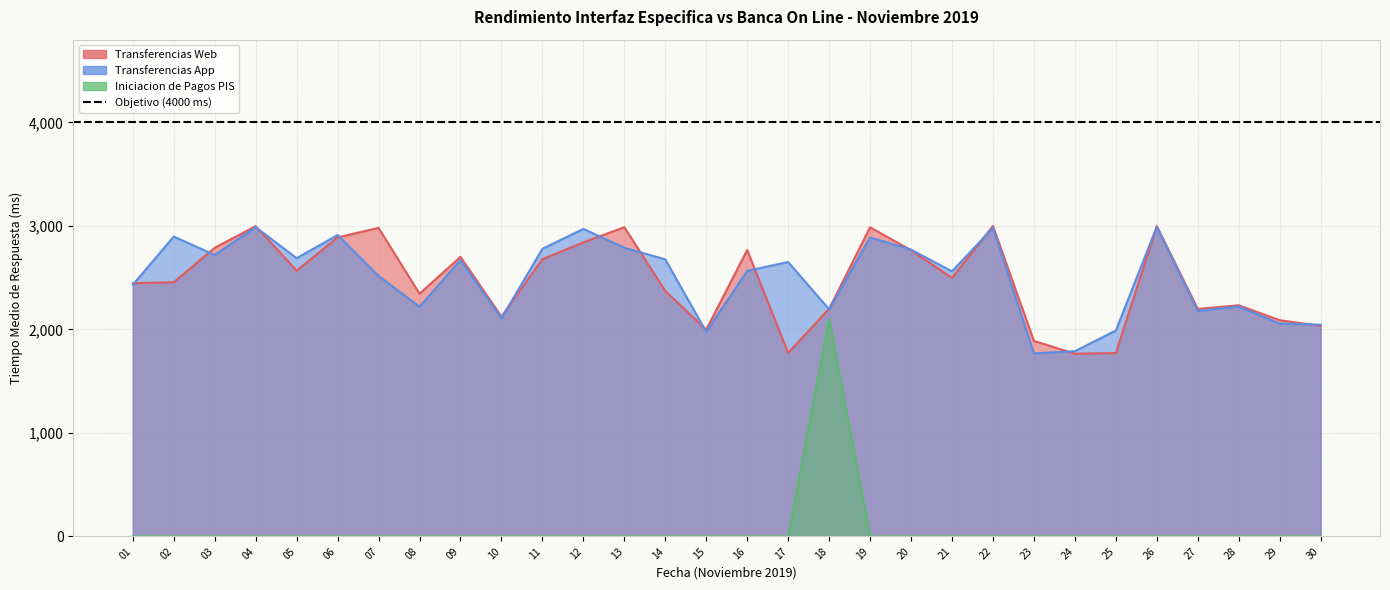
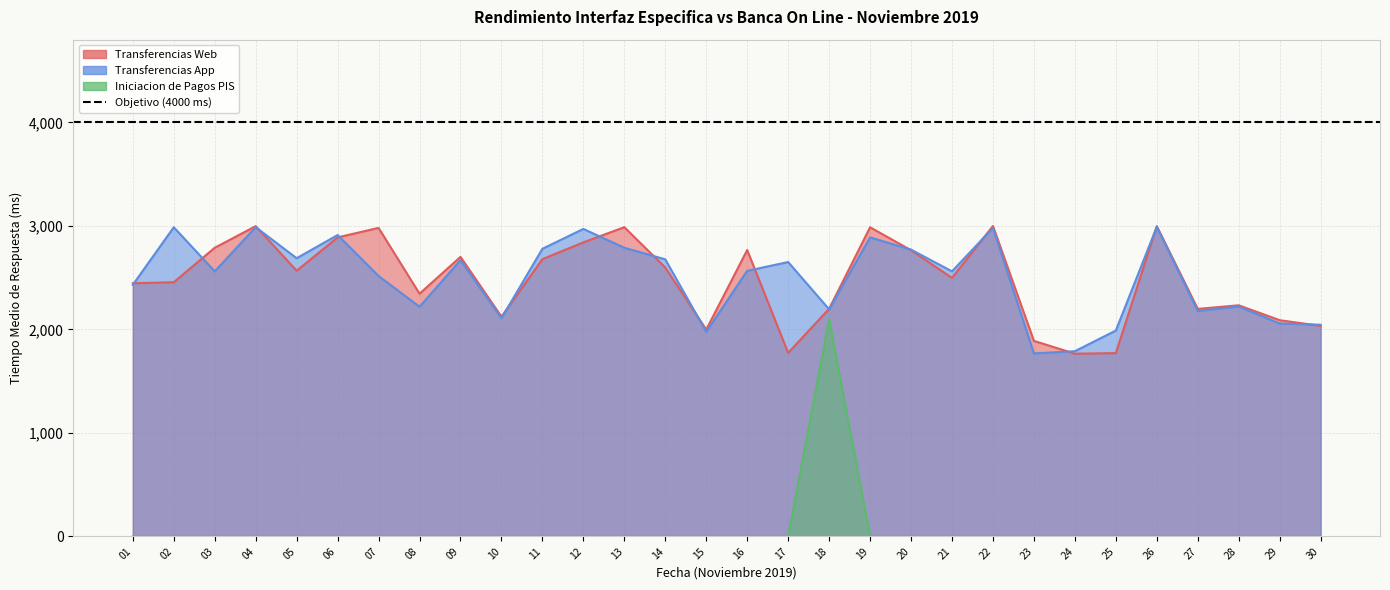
  {
    "Transferencias Web": {
      "02": "2,460",
      "03": "2,790",
      "05": "2,570",
      "07": "2,980",
      "08": "2,350",
      "09": "2,700",
      "11": "2,680",
      "12": "2,840",
      "13": "2,990",
-     "14": "2,370",
+     "14": "2,600",
      "16": "2,770",
      "17": "1,770",
      "19": "2,990",
      "21": "2,500",
      "23": "1,890",
      "25": "1,770",
      "29": "2,090"
    },
    "Transferencias App": {
-     "02": "2,900",
-     "03": "2,720",
+     "02": "2,990",
+     "03": "2,560",
      "05": "2,690",
      "07": "2,520",
      "08": "2,220",
      "09": "2,670",
      "11": "2,780",
      "12": "2,970",
      "13": "2,790",
      "14": "2,680",
      "16": "2,570",
      "17": "2,650",
      "19": "2,890",
      "21": "2,560",
      "23": "1,770",
      "25": "1,990",
      "29": "2,060"
    },
    "Iniciacion de Pagos PIS": {
      "01": "0",
      "02": "0",
      "03": "0",
      "04": "0",
      "05": "0",
      "06": "0",
      "07": "0",
      "08": "0",
      "09": "0",
      "10": "0",
      "11": "0",
      "12": "0",
      "13": "0",
      "14": "0",
      "15": "0",
      "16": "0",
      "17": "0",
      "18": "2,100",
      "19": "0",
      "20": "0",
      "21": "0",
      "22": "0",
      "23": "0",
      "24": "0",
      "25": "0",
      "26": "0",
      "27": "0",
      "28": "0",
      "29": "0",
      "30": "0"
    }
  }
